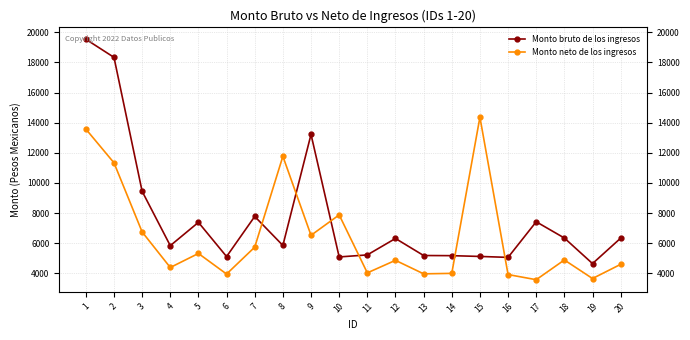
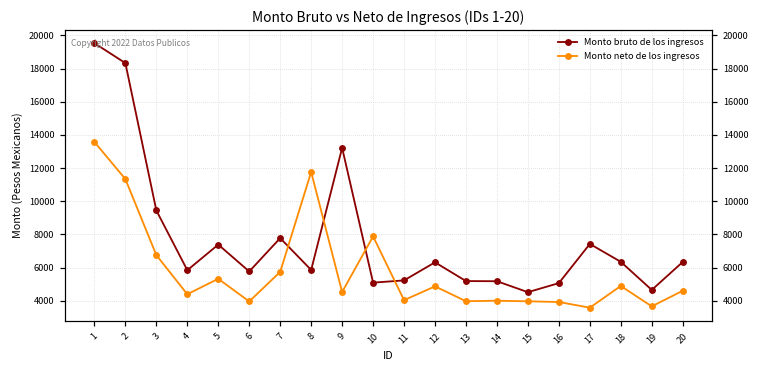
  {
    "Monto bruto de los ingresos": {
      "2": 18300,
      "3": 9400,
      "4": 5800,
      "5": 7400,
-     "6": 5100,
+     "6": 5800,
      "7": 7800,
      "8": 5900,
      "9": 13200,
      "10": 5100,
      "11": 5200,
      "12": 6300,
      "13": 5200,
      "14": 5200,
-     "15": 5100,
+     "15": 4500,
      "16": 5100,
      "17": 7400,
      "18": 6300,
      "19": 4700,
      "20": 6300
    },
    "Monto neto de los ingresos": {
      "1": 13600,
      "2": 11300,
      "3": 6800,
      "4": 4400,
      "5": 5300,
      "6": 4000,
      "7": 5700,
      "8": 11800,
-     "9": 6500,
+     "9": 4500,
      "10": 7900,
      "11": 4000,
      "12": 4900,
      "13": 4000,
      "14": 4000,
-     "15": 14400,
+     "15": 4000,
      "16": 3900,
      "17": 3600,
      "18": 4900,
      "19": 3700,
      "20": 4600
    }
  }
